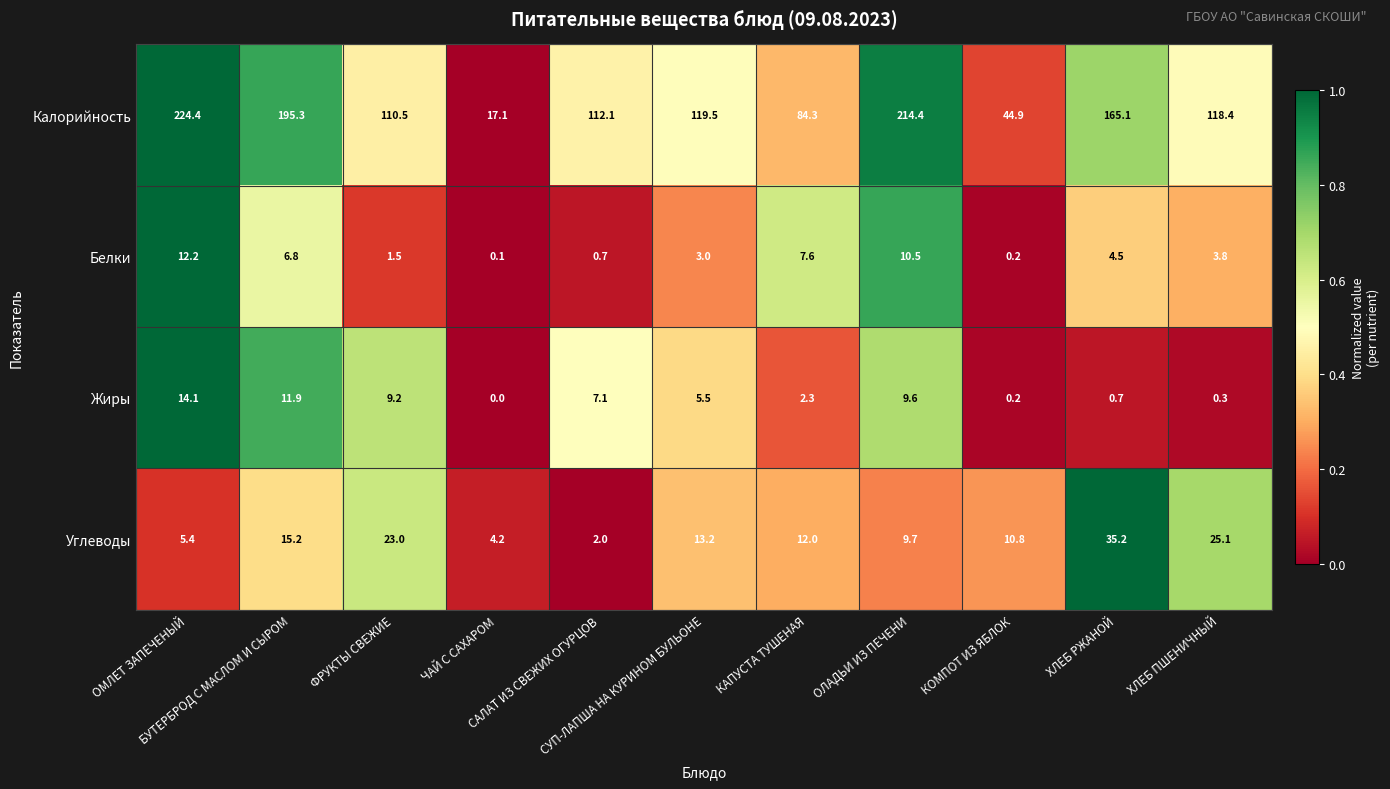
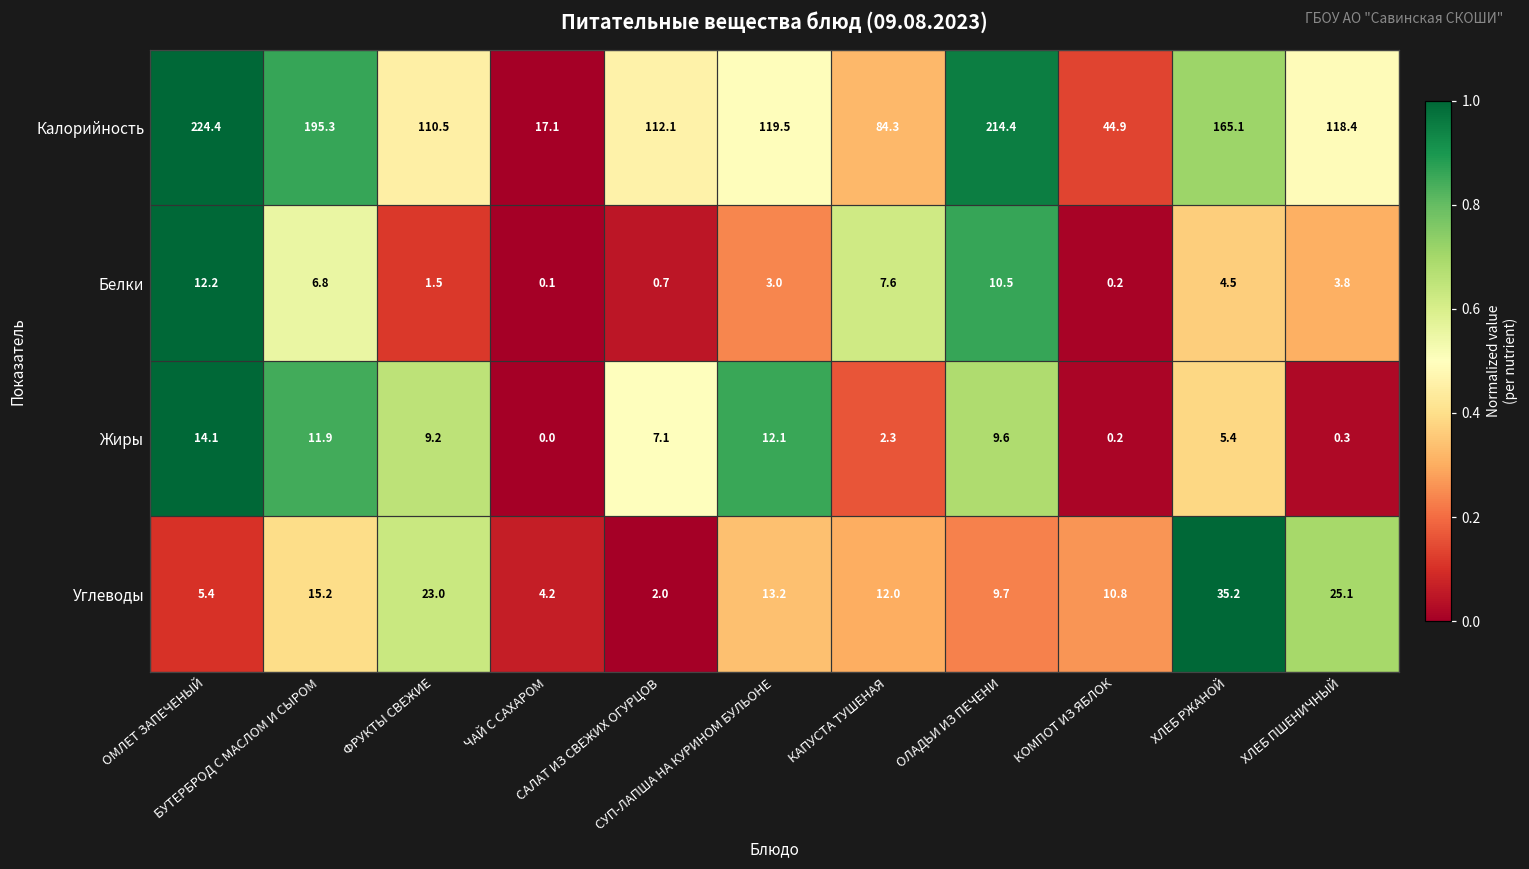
  {
    "Калорийность": {
      "ОМЛЕТ ЗАПЕЧЕНЫЙ": 224.4,
      "БУТЕРБРОД С МАСЛОМ И СЫРОМ": 195.3,
      "ФРУКТЫ СВЕЖИЕ": 110.5,
      "ЧАЙ С САХАРОМ": 17.1,
      "САЛАТ ИЗ СВЕЖИХ ОГУРЦОВ": 112.1,
      "СУП-ЛАПША НА КУРИНОМ БУЛЬОНЕ": 119.5,
      "КАПУСТА ТУШЕНАЯ": 84.3,
      "ОЛАДЬИ ИЗ ПЕЧЕНИ": 214.4,
      "КОМПОТ ИЗ ЯБЛОК": 44.9,
      "ХЛЕБ РЖАНОЙ": 165.1,
      "ХЛЕБ ПШЕНИЧНЫЙ": 118.4
    },
    "Белки": {
      "ОМЛЕТ ЗАПЕЧЕНЫЙ": 12.2,
      "БУТЕРБРОД С МАСЛОМ И СЫРОМ": 6.8,
      "ФРУКТЫ СВЕЖИЕ": 1.5,
      "ЧАЙ С САХАРОМ": 0.1,
      "САЛАТ ИЗ СВЕЖИХ ОГУРЦОВ": 0.7,
      "СУП-ЛАПША НА КУРИНОМ БУЛЬОНЕ": 3.0,
      "КАПУСТА ТУШЕНАЯ": 7.6,
      "ОЛАДЬИ ИЗ ПЕЧЕНИ": 10.5,
      "КОМПОТ ИЗ ЯБЛОК": 0.2,
      "ХЛЕБ РЖАНОЙ": 4.5,
      "ХЛЕБ ПШЕНИЧНЫЙ": 3.8
    },
    "Жиры": {
      "ОМЛЕТ ЗАПЕЧЕНЫЙ": 14.1,
      "БУТЕРБРОД С МАСЛОМ И СЫРОМ": 11.9,
      "ФРУКТЫ СВЕЖИЕ": 9.2,
      "ЧАЙ С САХАРОМ": 0.0,
      "САЛАТ ИЗ СВЕЖИХ ОГУРЦОВ": 7.1,
-     "СУП-ЛАПША НА КУРИНОМ БУЛЬОНЕ": 5.5,
+     "СУП-ЛАПША НА КУРИНОМ БУЛЬОНЕ": 12.1,
      "КАПУСТА ТУШЕНАЯ": 2.3,
      "ОЛАДЬИ ИЗ ПЕЧЕНИ": 9.6,
      "КОМПОТ ИЗ ЯБЛОК": 0.2,
-     "ХЛЕБ РЖАНОЙ": 0.7,
+     "ХЛЕБ РЖАНОЙ": 5.4,
      "ХЛЕБ ПШЕНИЧНЫЙ": 0.3
    },
    "Углеводы": {
      "ОМЛЕТ ЗАПЕЧЕНЫЙ": 5.4,
      "БУТЕРБРОД С МАСЛОМ И СЫРОМ": 15.2,
      "ФРУКТЫ СВЕЖИЕ": 23.0,
      "ЧАЙ С САХАРОМ": 4.2,
      "САЛАТ ИЗ СВЕЖИХ ОГУРЦОВ": 2.0,
      "СУП-ЛАПША НА КУРИНОМ БУЛЬОНЕ": 13.2,
      "КАПУСТА ТУШЕНАЯ": 12.0,
      "ОЛАДЬИ ИЗ ПЕЧЕНИ": 9.7,
      "КОМПОТ ИЗ ЯБЛОК": 10.8,
      "ХЛЕБ РЖАНОЙ": 35.2,
      "ХЛЕБ ПШЕНИЧНЫЙ": 25.1
    }
  }
